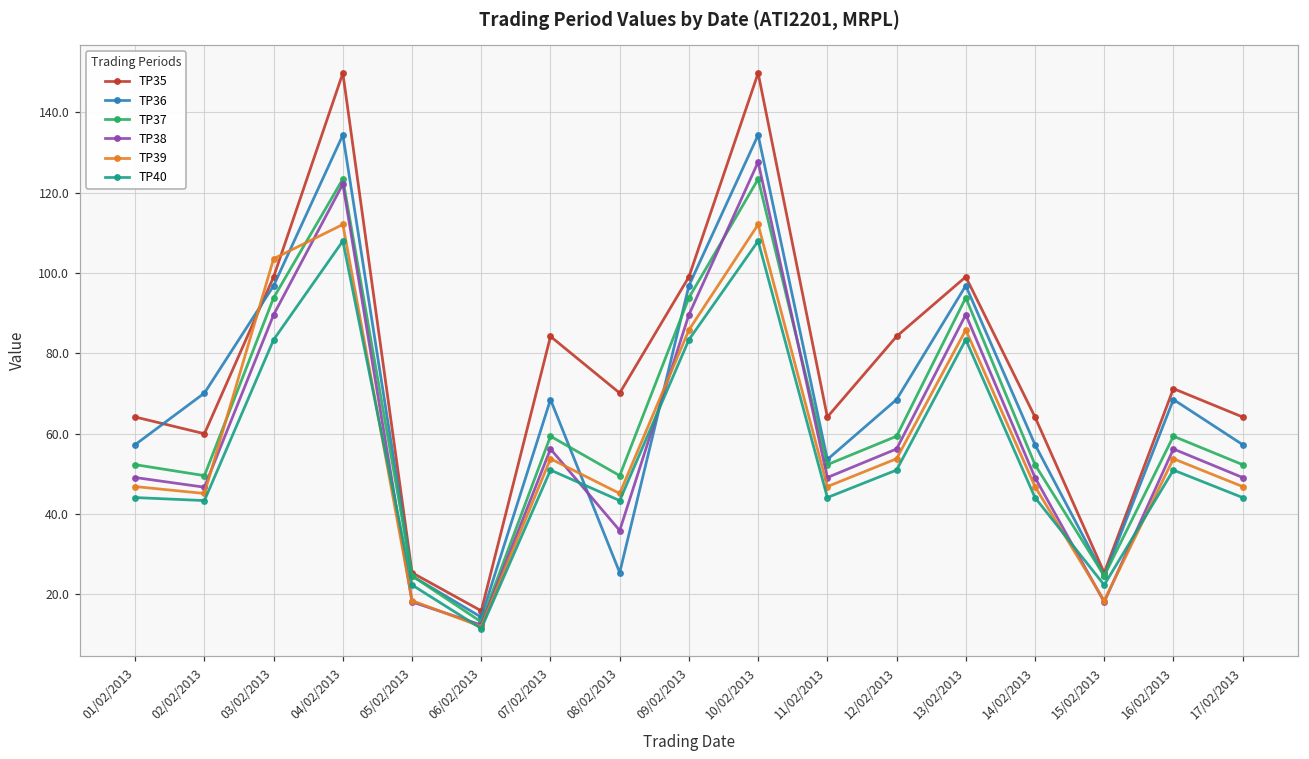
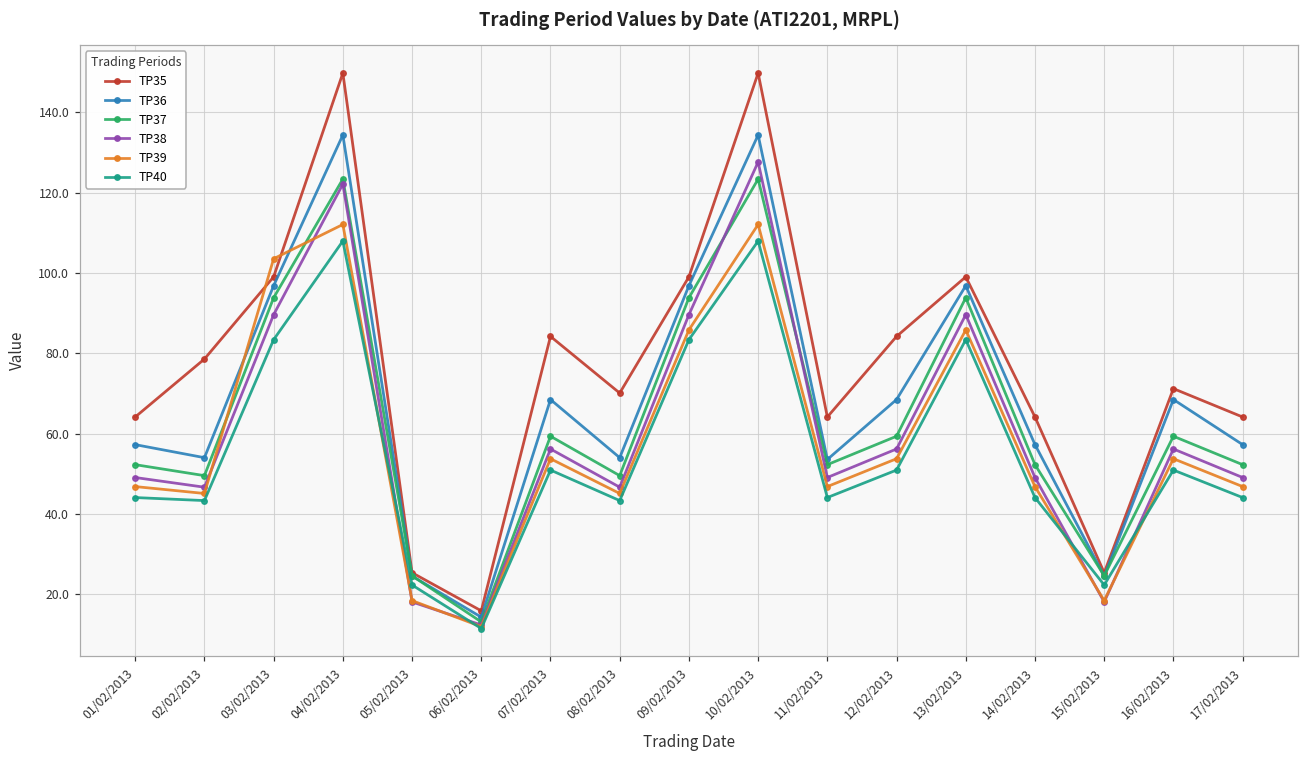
  {
    "TP35": {
      "01/02/2013": 64,
-     "02/02/2013": 60,
+     "02/02/2013": 79,
      "03/02/2013": 99,
      "04/02/2013": 150,
      "05/02/2013": 25,
      "06/02/2013": 16,
      "07/02/2013": 84,
      "08/02/2013": 70,
      "09/02/2013": 99,
      "10/02/2013": 150,
      "11/02/2013": 64,
      "12/02/2013": 84,
      "13/02/2013": 99,
      "14/02/2013": 64,
      "15/02/2013": 25,
      "16/02/2013": 71,
      "17/02/2013": 64
    },
    "TP36": {
      "01/02/2013": 57,
-     "02/02/2013": 70,
+     "02/02/2013": 54,
      "03/02/2013": 97,
      "04/02/2013": 134,
      "06/02/2013": 14,
      "07/02/2013": 69,
-     "08/02/2013": 25,
+     "08/02/2013": 54,
      "09/02/2013": 97,
      "10/02/2013": 134,
      "11/02/2013": 54,
      "12/02/2013": 69,
      "13/02/2013": 97,
      "14/02/2013": 57,
      "16/02/2013": 69,
      "17/02/2013": 57
    },
    "TP38": {
      "01/02/2013": 49,
      "02/02/2013": 47,
      "03/02/2013": 90,
      "04/02/2013": 122,
      "07/02/2013": 56,
-     "08/02/2013": 36,
+     "08/02/2013": 47,
      "09/02/2013": 90,
      "10/02/2013": 128,
      "11/02/2013": 49,
      "12/02/2013": 56,
      "13/02/2013": 90,
      "14/02/2013": 49,
      "16/02/2013": 56,
      "17/02/2013": 49
    },
    "TP39": {
      "01/02/2013": 47,
      "02/02/2013": 45,
      "03/02/2013": 104,
      "04/02/2013": 112,
      "07/02/2013": 54,
      "08/02/2013": 45,
      "09/02/2013": 86,
      "10/02/2013": 112,
      "11/02/2013": 47,
      "12/02/2013": 54,
      "13/02/2013": 86,
      "14/02/2013": 47,
      "16/02/2013": 54,
      "17/02/2013": 47
    }
  }
